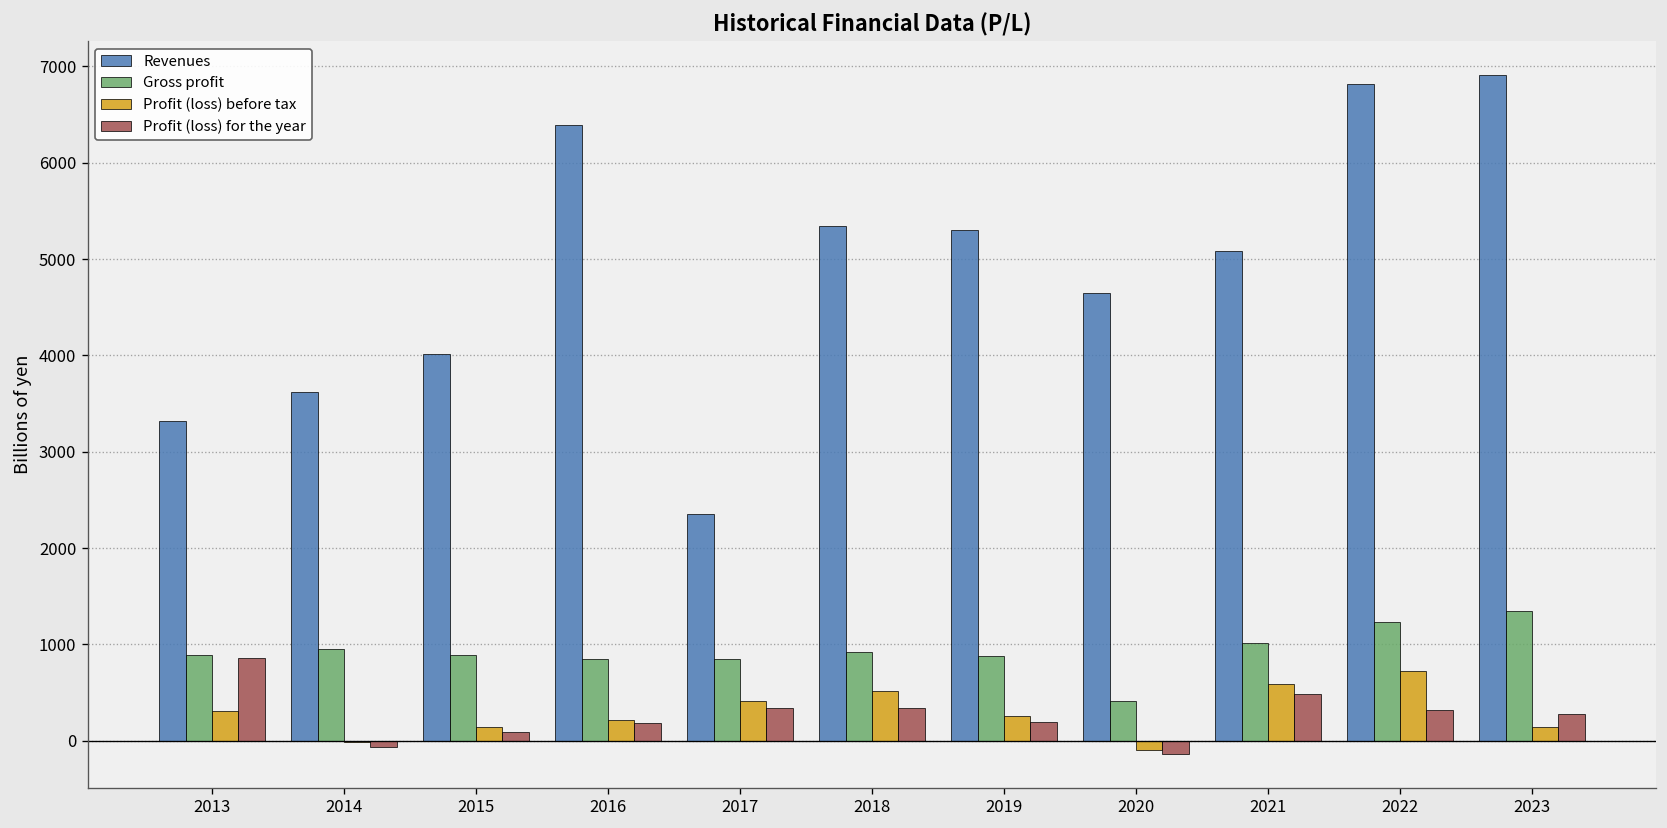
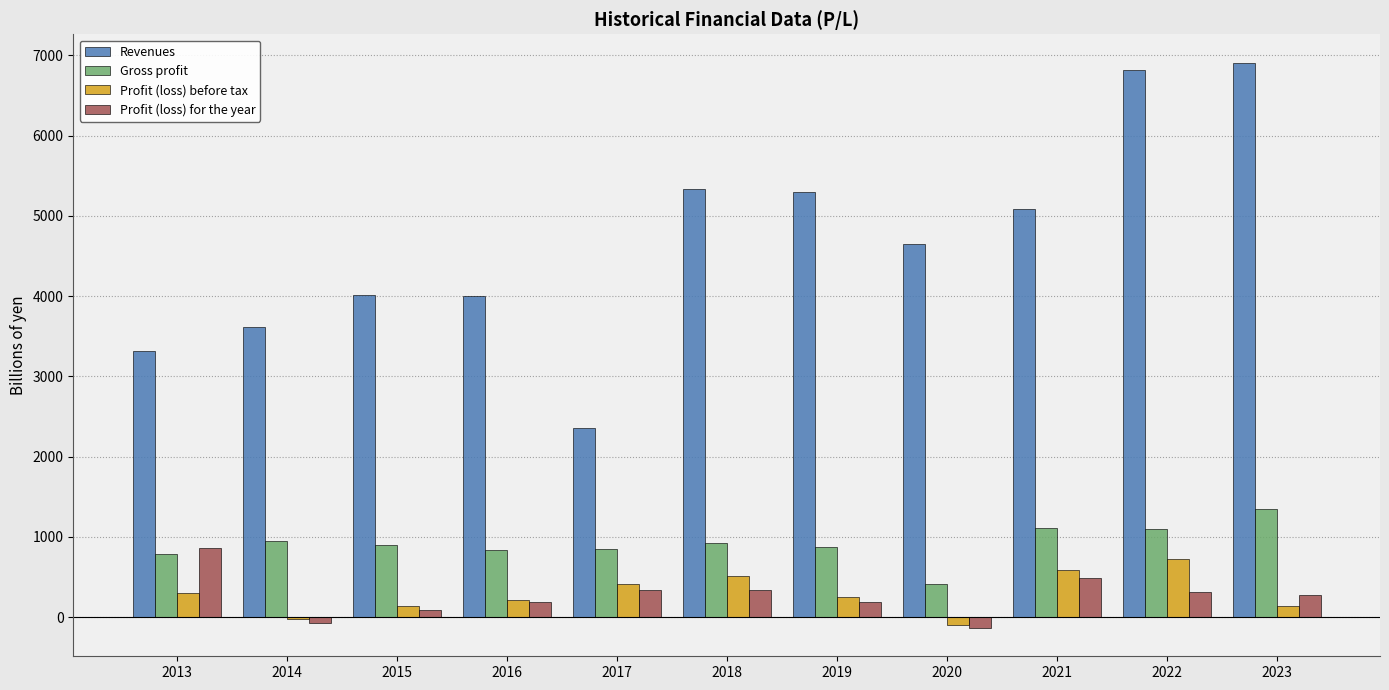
  {
    "Revenues": {
      "2013": 3300,
      "2014": 3600,
      "2015": 4000,
-     "2016": 6400,
+     "2016": 4000,
      "2017": 2400,
      "2018": 5300,
      "2019": 5300,
      "2020": 4600,
      "2021": 5100,
      "2022": 6800,
      "2023": 6900
    },
    "Gross profit": {
-     "2013": 900,
+     "2013": 800,
      "2014": 1000,
      "2015": 900,
      "2016": 800,
      "2017": 900,
      "2018": 900,
      "2019": 900,
      "2020": 400,
-     "2021": 1000,
-     "2022": 1200,
+     "2021": 1100,
+     "2022": 1100,
      "2023": 1300
    },
    "Profit (loss) before tax": {
      "2013": 300,
      "2015": 100,
      "2016": 200,
      "2017": 400,
      "2018": 500,
      "2019": 300,
      "2020": -100,
      "2021": 600,
      "2022": 700,
      "2023": 100
    },
    "Profit (loss) for the year": {
      "2013": 900,
      "2014": -100,
      "2015": 100,
      "2016": 200,
      "2017": 300,
      "2018": 300,
      "2019": 200,
      "2020": -100,
      "2021": 500,
      "2022": 300,
      "2023": 300
    }
  }
